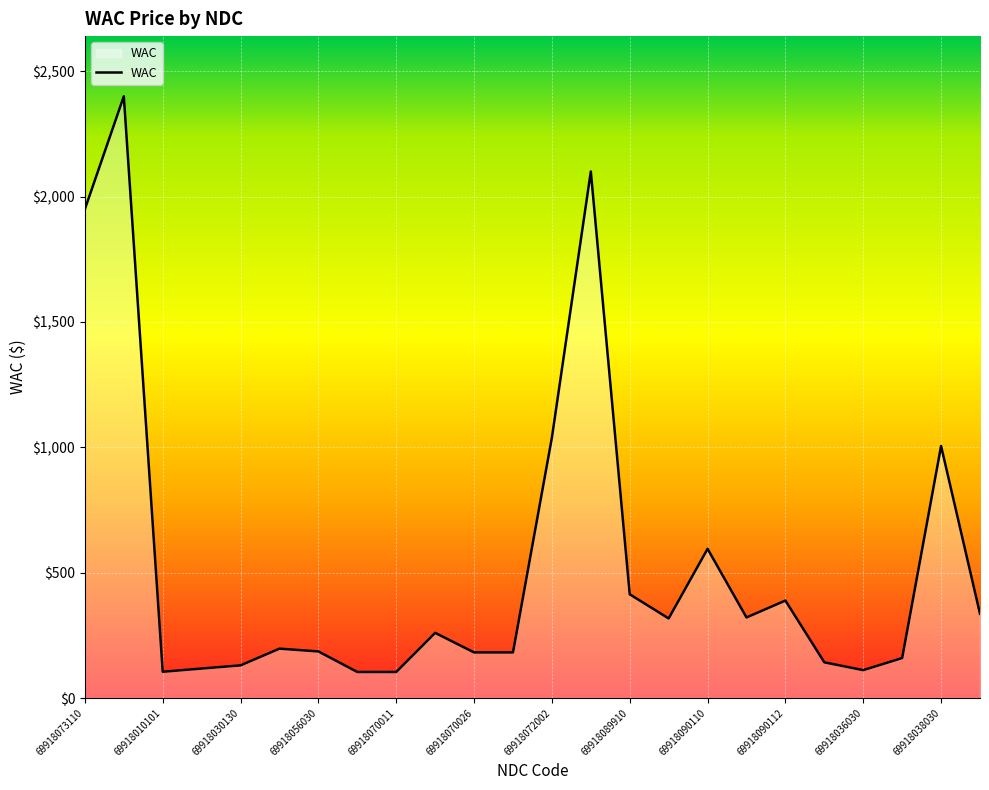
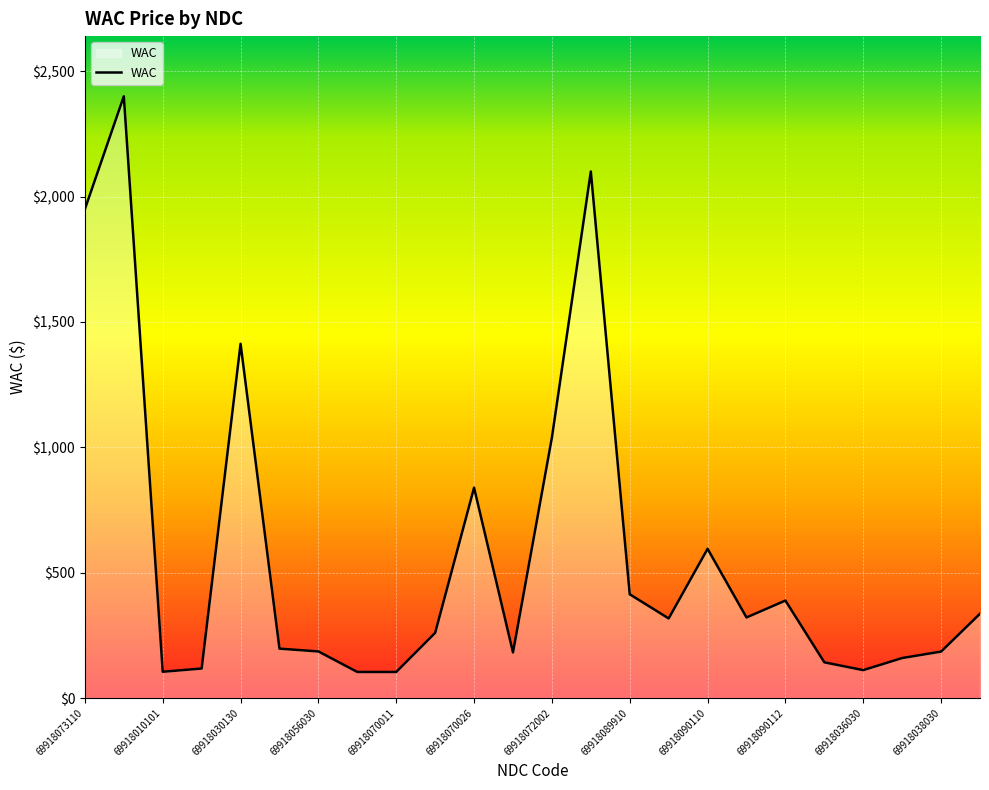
  {
    "69918073110": "$1,950",
    "69918010101": "$100",
-   "69918030130": "$130",
+   "69918030130": "$1,410",
    "69918056030": "$190",
    "69918070011": "$100",
-   "69918070026": "$180",
+   "69918070026": "$840",
    "69918072002": "$1,040",
    "69918089910": "$410",
    "69918090110": "$600",
    "69918090112": "$390",
    "69918036030": "$110",
-   "69918038030": "$1,010"
+   "69918038030": "$190"
  }
